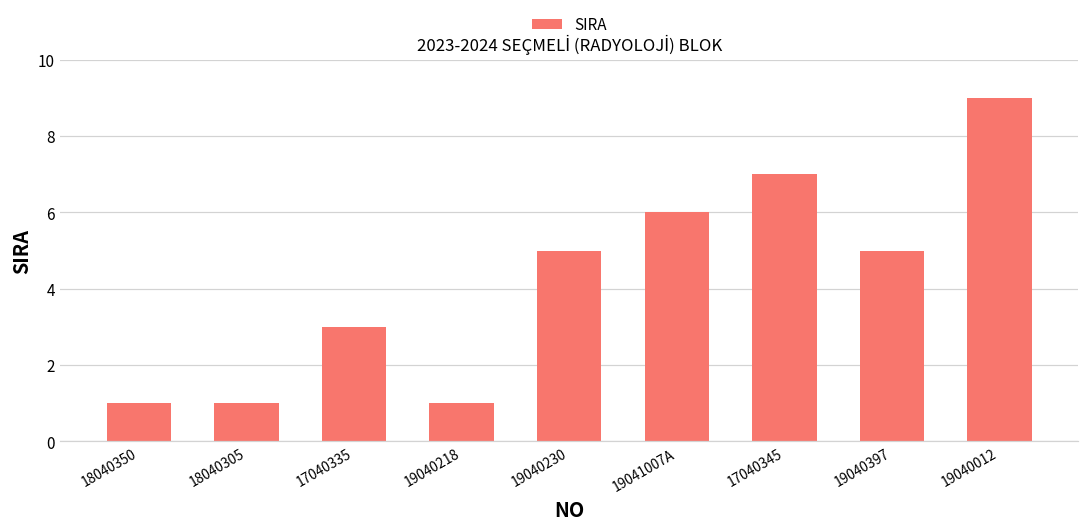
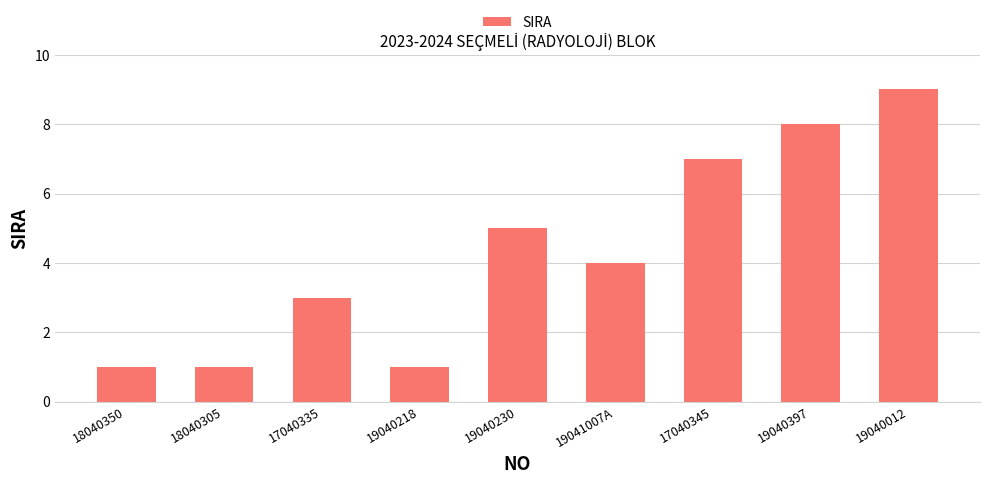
  {
    "18040350": 1,
    "18040305": 1,
    "17040335": 3,
    "19040218": 1,
    "19040230": 5,
-   "19041007A": 6,
+   "19041007A": 4,
    "17040345": 7,
-   "19040397": 5,
+   "19040397": 8,
    "19040012": 9
  }
